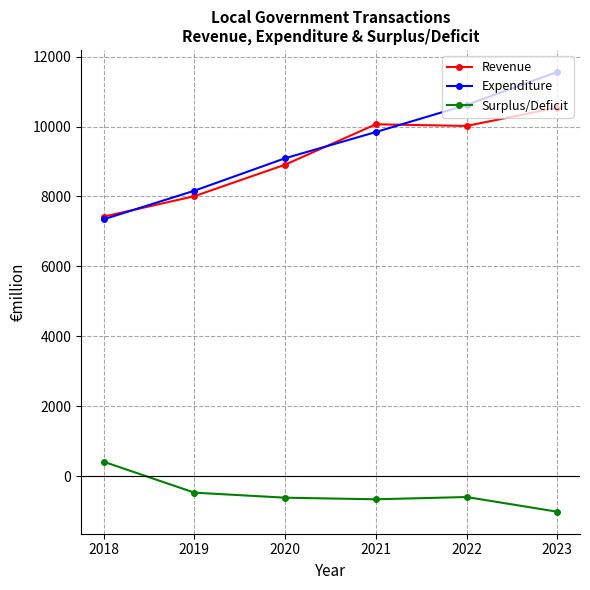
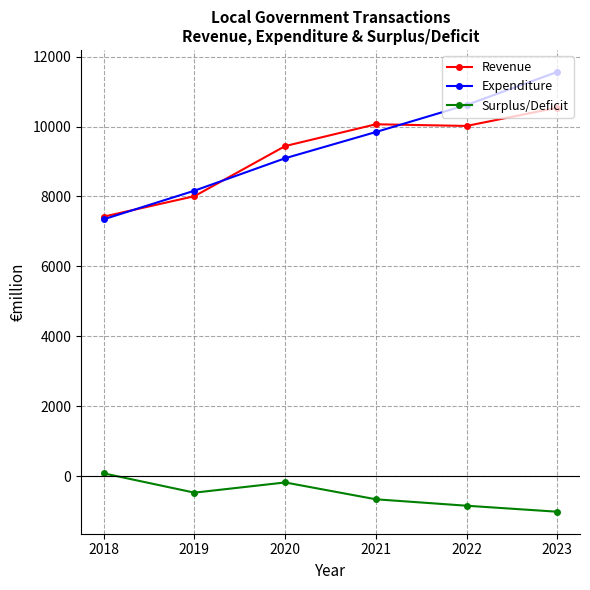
  {
    "Revenue": {
      "2018": 7400,
      "2019": 8000,
-     "2020": 8900,
+     "2020": 9400,
      "2021": 10100,
      "2022": 10000
    },
    "Expenditure": {
      "2018": 7300,
      "2019": 8200,
      "2020": 9100,
      "2021": 9800
    },
    "Surplus/Deficit": {
-     "2018": 400,
+     "2018": 100,
      "2019": -500,
-     "2020": -600,
+     "2020": -200,
      "2021": -700,
-     "2022": -600,
+     "2022": -900,
      "2023": -1000
    }
  }
